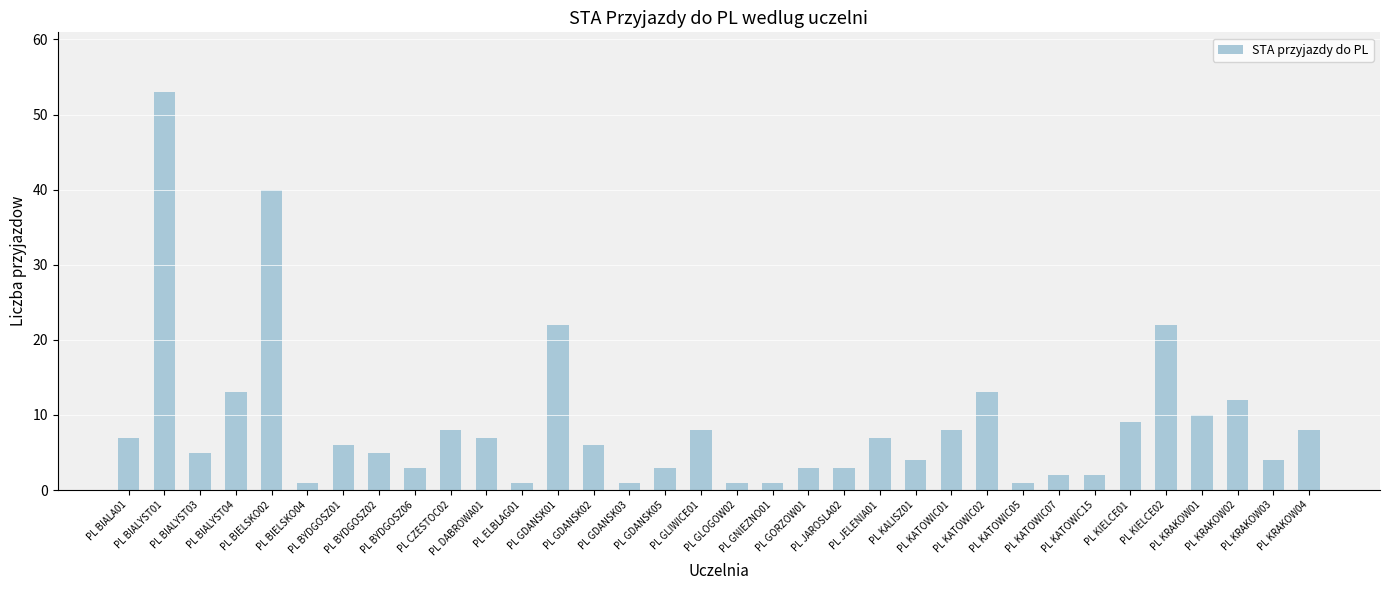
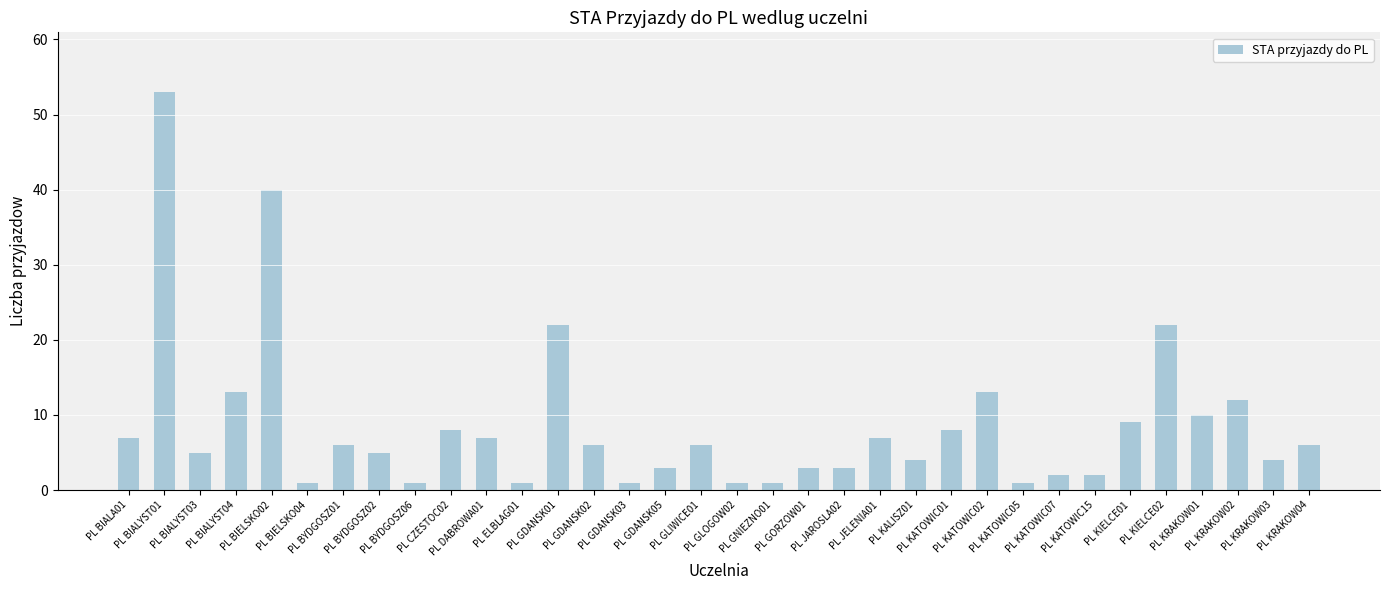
  {
    "PL BIALA01": 7,
    "PL BIALYST01": 53,
    "PL BIALYST03": 5,
    "PL BIALYST04": 13,
    "PL BIELSKO02": 40,
    "PL BIELSKO04": 1,
    "PL BYDGOSZ01": 6,
    "PL BYDGOSZ02": 5,
-   "PL BYDGOSZ06": 3,
+   "PL BYDGOSZ06": 1,
    "PL CZESTOC02": 8,
    "PL DABROWA01": 7,
    "PL ELBLAG01": 1,
    "PL GDANSK01": 22,
    "PL GDANSK02": 6,
    "PL GDANSK03": 1,
    "PL GDANSK05": 3,
-   "PL GLIWICE01": 8,
+   "PL GLIWICE01": 6,
    "PL GLOGOW02": 1,
    "PL GNIEZNO01": 1,
    "PL GORZOW01": 3,
    "PL JAROSLA02": 3,
    "PL JELENIA01": 7,
    "PL KALISZ01": 4,
    "PL KATOWIC01": 8,
    "PL KATOWIC02": 13,
    "PL KATOWIC05": 1,
    "PL KATOWIC07": 2,
    "PL KATOWIC15": 2,
    "PL KIELCE01": 9,
    "PL KIELCE02": 22,
    "PL KRAKOW01": 10,
    "PL KRAKOW02": 12,
    "PL KRAKOW03": 4,
-   "PL KRAKOW04": 8
+   "PL KRAKOW04": 6
  }
